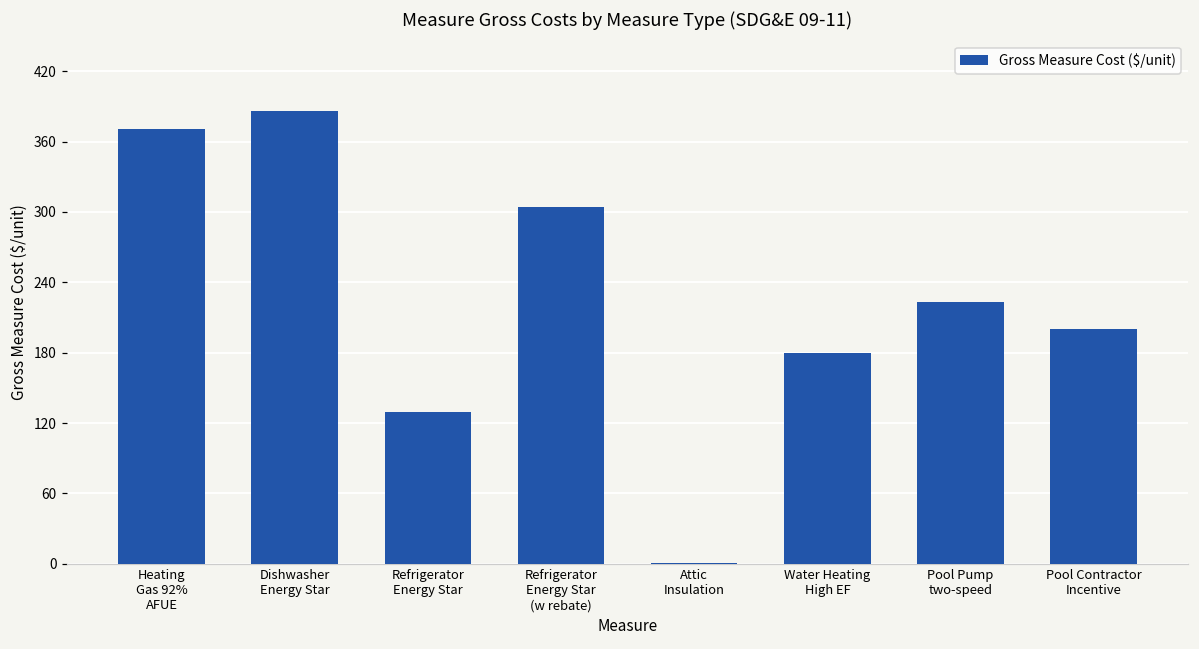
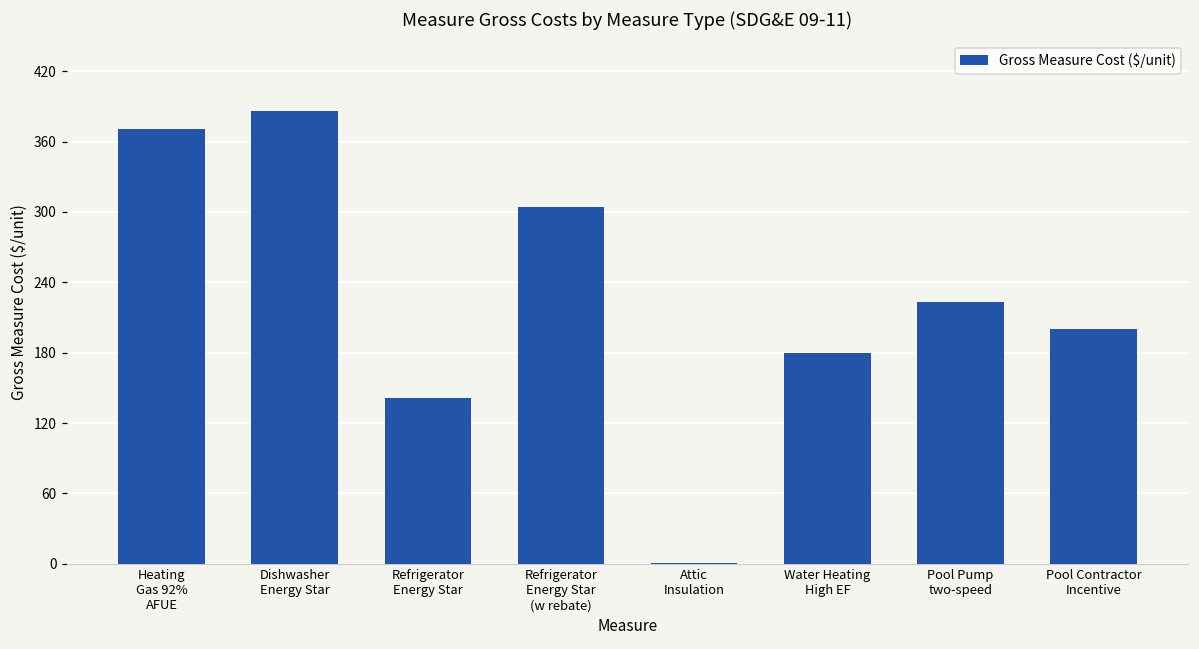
  {
    "Heating Gas 92% AFUE": 371,
    "Dishwasher Energy Star": 386,
-   "Refrigerator Energy Star": 130,
+   "Refrigerator Energy Star": 141,
    "Refrigerator Energy Star (w rebate)": 304,
    "Water Heating High EF": 179,
    "Pool Pump two-speed": 223,
    "Pool Contractor Incentive": 200
  }
